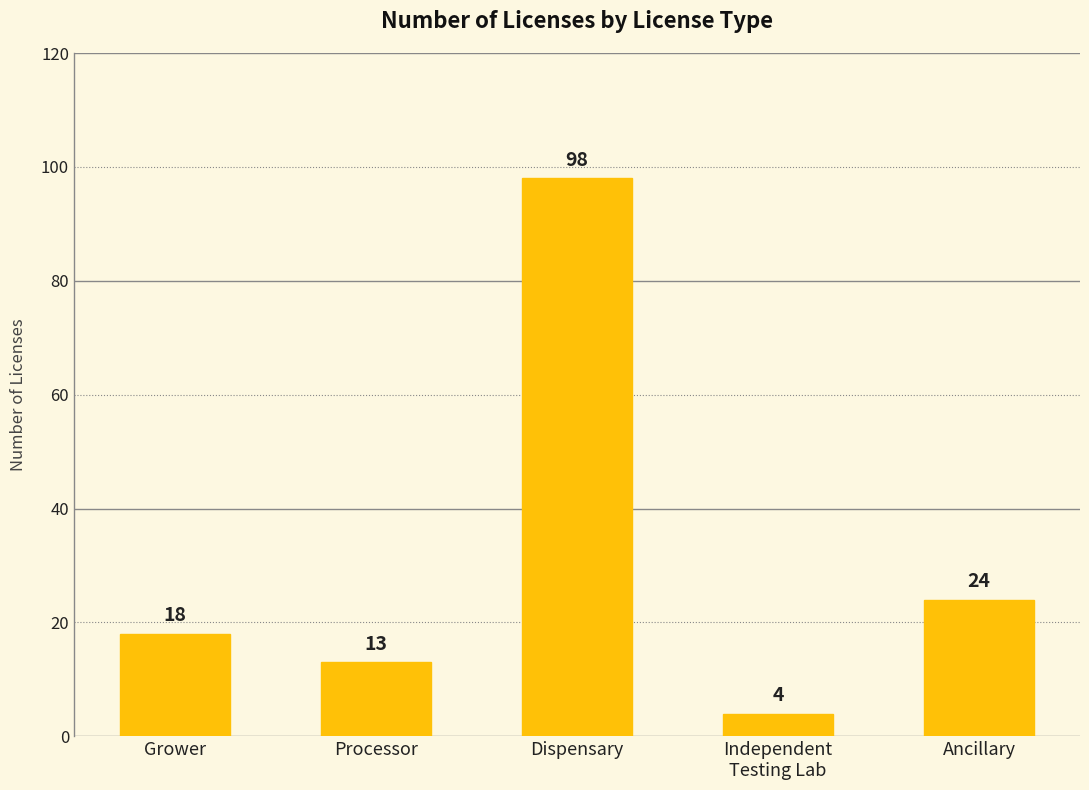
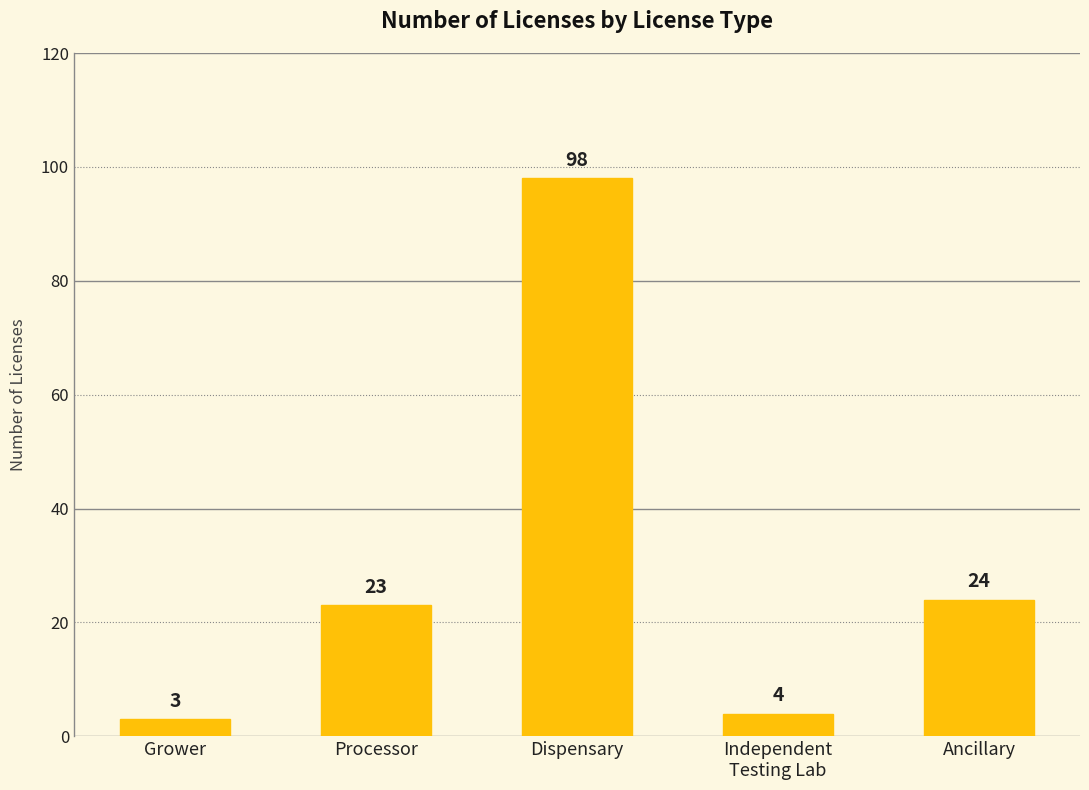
  {
-   "Grower": 18,
-   "Processor": 13,
+   "Grower": 3,
+   "Processor": 23,
    "Dispensary": 98,
    "Independent Testing Lab": 4,
    "Ancillary": 24
  }
